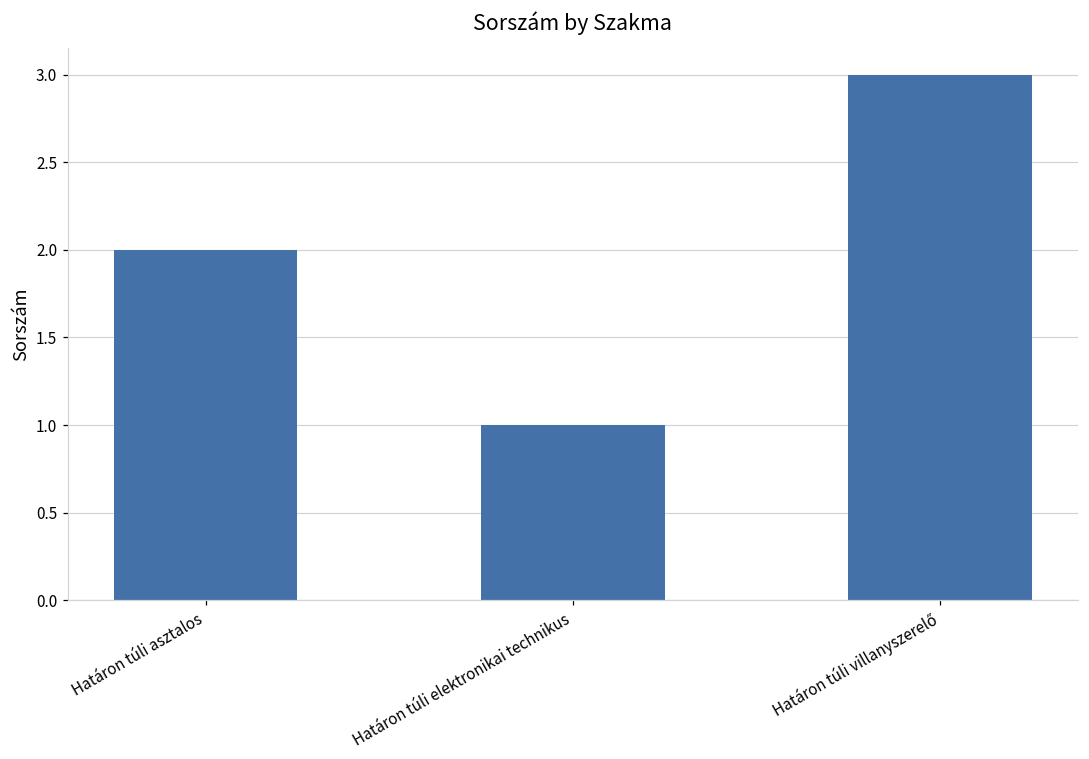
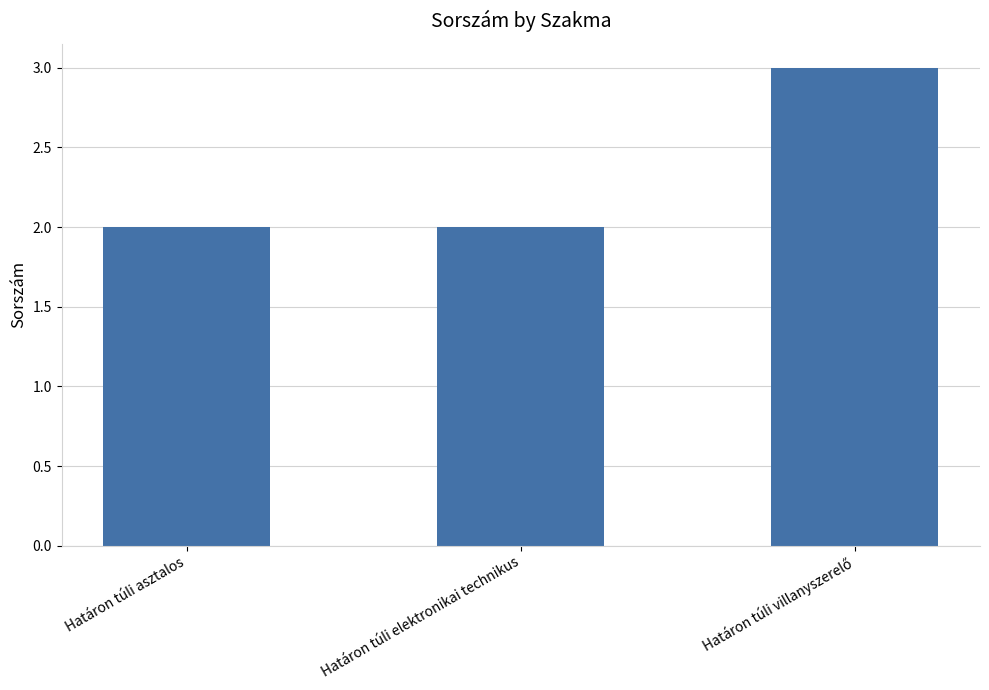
  {
    "Határon túli asztalos": 2,
-   "Határon túli elektronikai technikus": 1,
+   "Határon túli elektronikai technikus": 2,
    "Határon túli villanyszerelő": 3
  }
